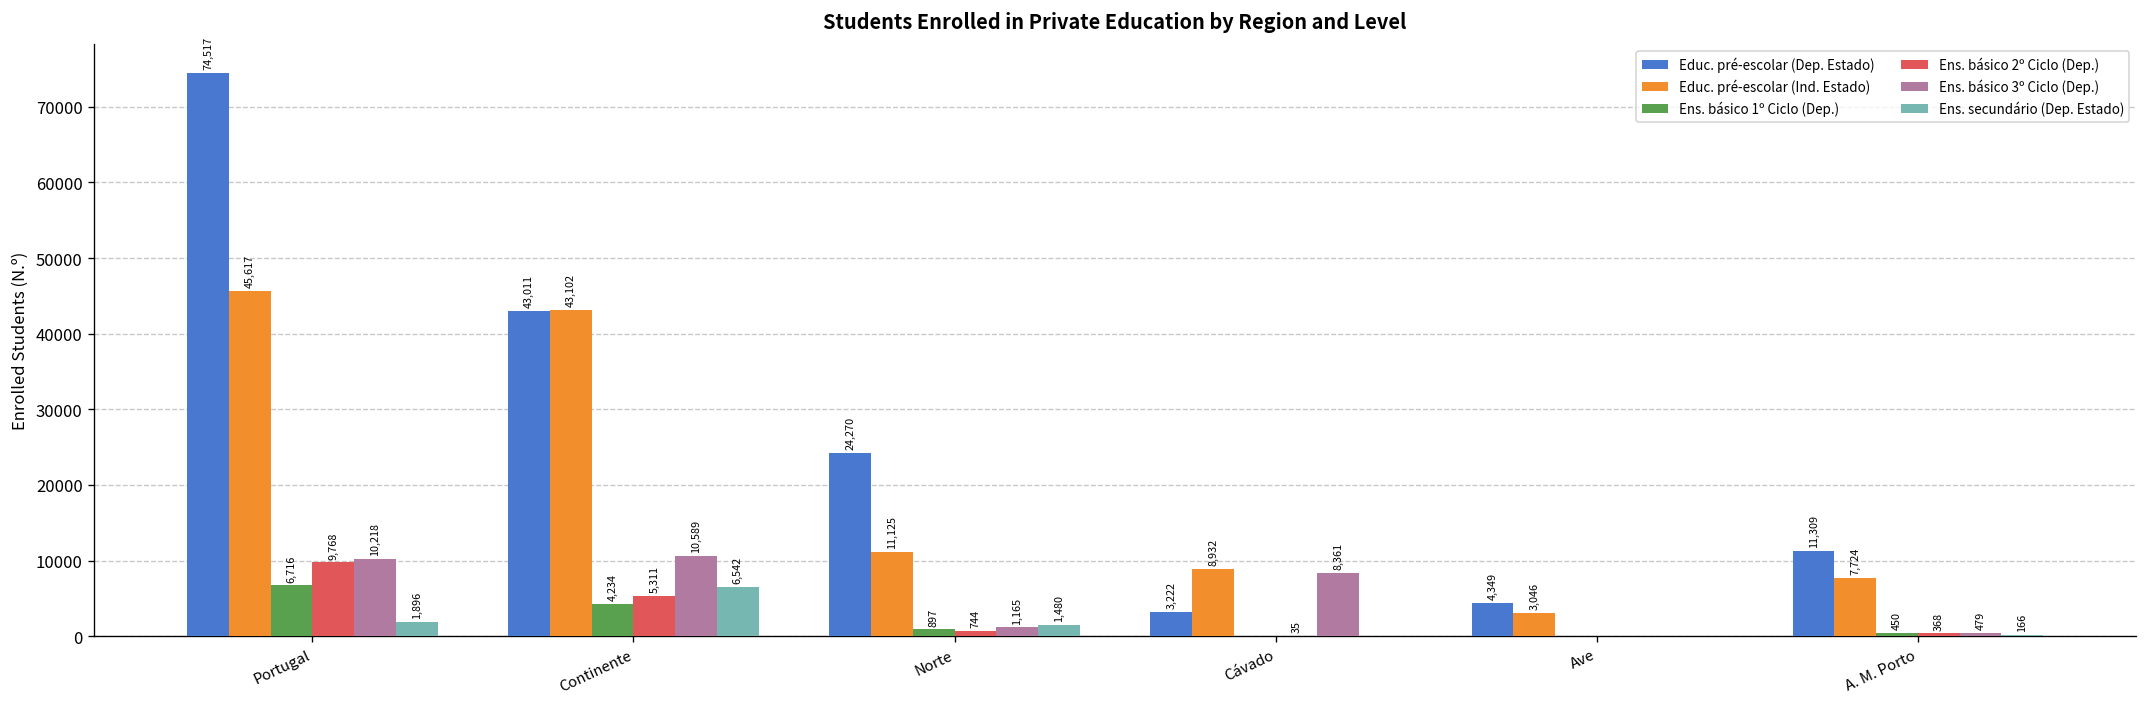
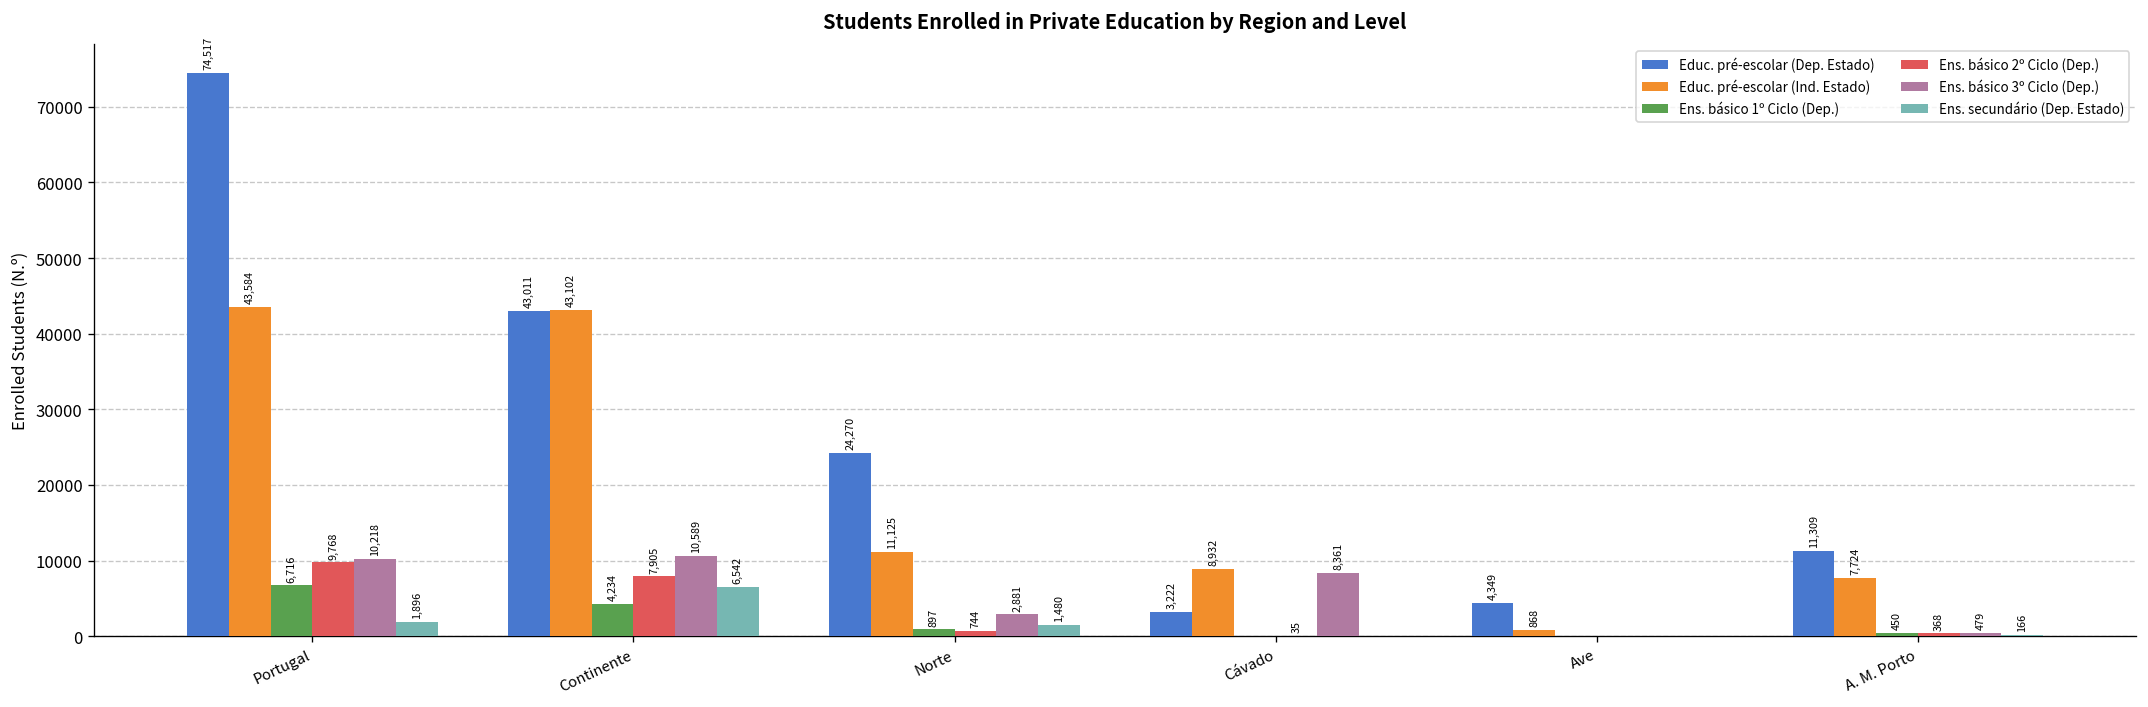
  {
    "Educ. pré-escolar (Dep. Estado)": {
      "Portugal": "74,517",
      "Continente": "43,011",
      "Norte": "24,270",
      "Cávado": "3,222",
      "Ave": "4,349",
      "A. M. Porto": "11,309"
    },
    "Educ. pré-escolar (Ind. Estado)": {
-     "Portugal": "45,617",
+     "Portugal": "43,584",
      "Continente": "43,102",
      "Norte": "11,125",
      "Cávado": "8,932",
-     "Ave": "3,046",
+     "Ave": "868",
      "A. M. Porto": "7,724"
    },
    "Ens. básico 1º Ciclo (Dep.)": {
      "Portugal": "6,716",
      "Continente": "4,234",
      "Norte": "897",
      "A. M. Porto": "450"
    },
    "Ens. básico 2º Ciclo (Dep.)": {
      "Portugal": "9,768",
-     "Continente": "5,311",
+     "Continente": "7,905",
      "Norte": "744",
      "Cávado": "35",
      "A. M. Porto": "368"
    },
    "Ens. básico 3º Ciclo (Dep.)": {
      "Portugal": "10,218",
      "Continente": "10,589",
-     "Norte": "1,165",
+     "Norte": "2,881",
      "Cávado": "8,361",
      "A. M. Porto": "479"
    },
    "Ens. secundário (Dep. Estado)": {
      "Portugal": "1,896",
      "Continente": "6,542",
      "Norte": "1,480",
      "A. M. Porto": "166"
    }
  }
